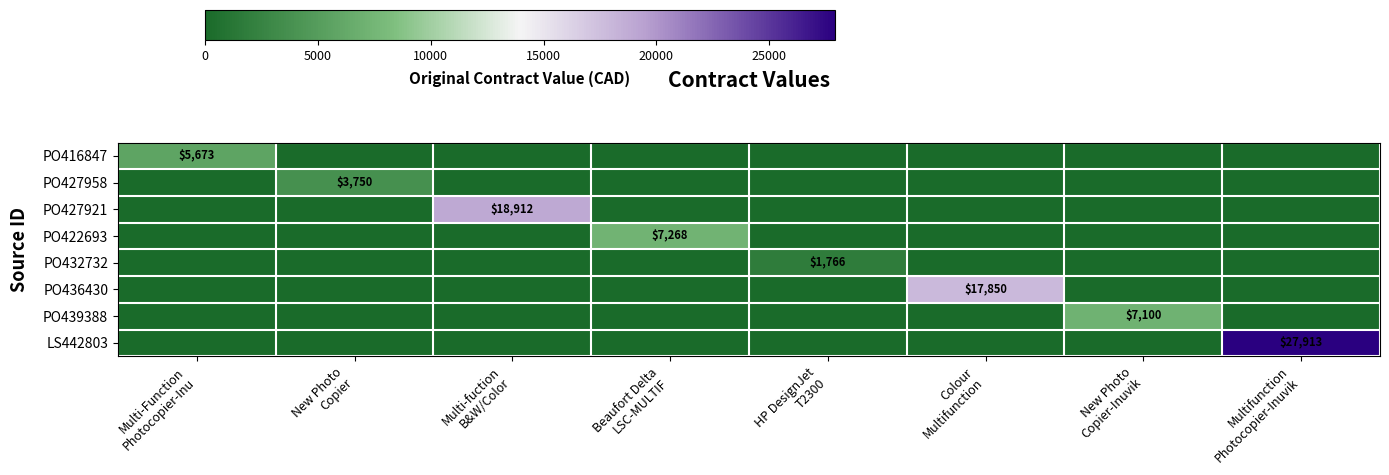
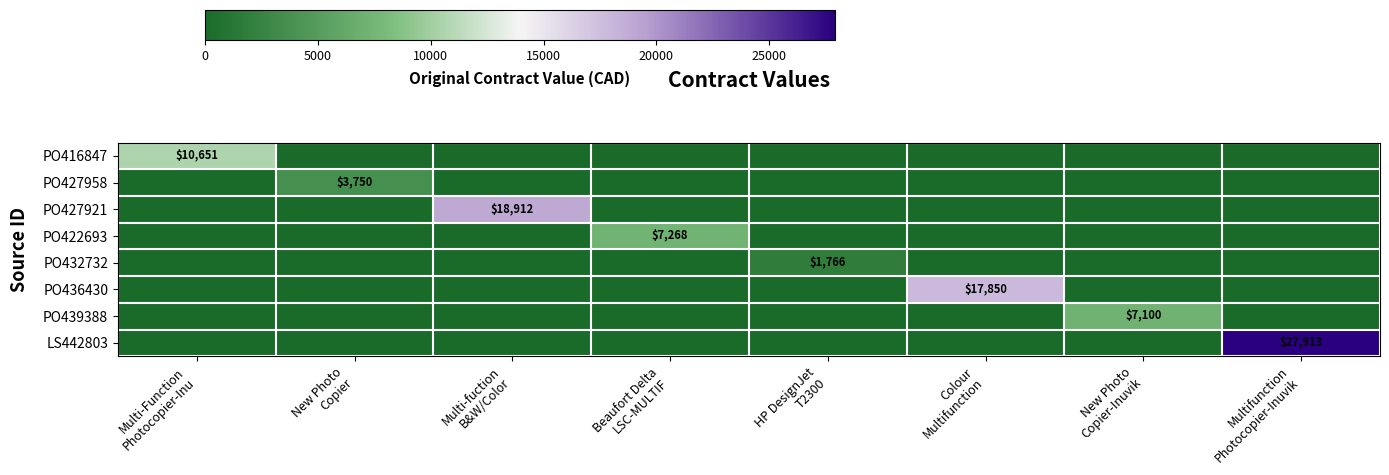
  {
    "PO416847": {
-     "Multi-Function Photocopier-Inu": "$5,673"
+     "Multi-Function Photocopier-Inu": "$10,651"
    },
    "PO427958": {
      "New Photo Copier": "$3,750"
    },
    "PO427921": {
      "Multi-fuction B&W/Color": "$18,912"
    },
    "PO422693": {
      "Beaufort Delta LSC-MULTIF": "$7,268"
    },
    "PO432732": {
      "HP DesignJet T2300": "$1,766"
    },
    "PO436430": {
      "Colour Multifunction": "$17,850"
    },
    "PO439388": {
      "New Photo Copier-Inuvik": "$7,100"
    },
    "LS442803": {
      "Multifunction Photocopier-Inuvik": "$27,913"
    }
  }
